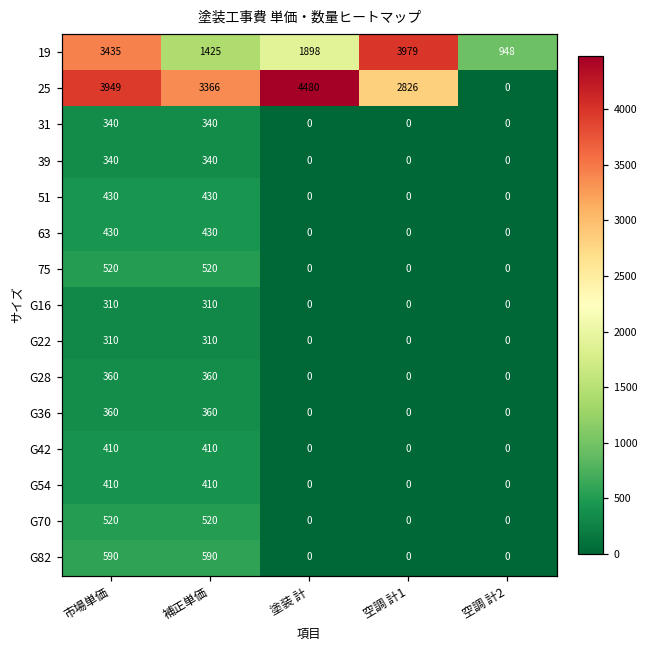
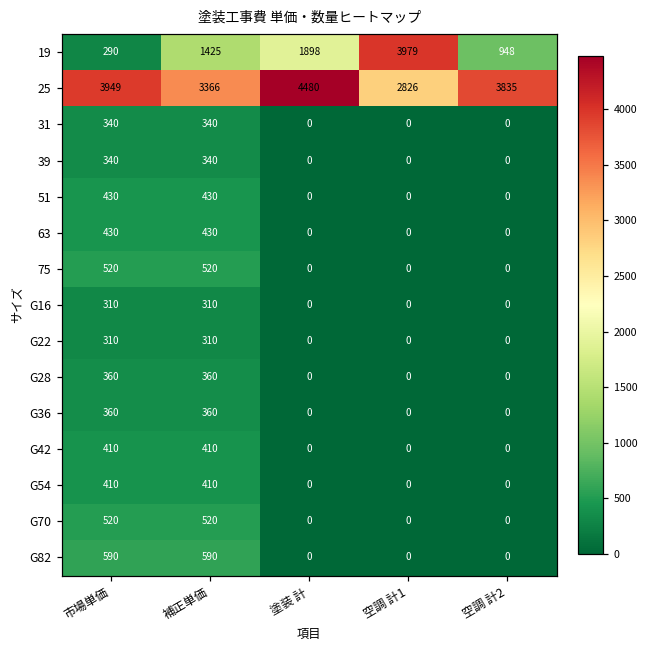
  {
    "19": {
-     "市場単価": 3435,
+     "市場単価": 290,
      "補正単価": 1425,
      "塗装 計": 1898,
      "空調 計1": 3979,
      "空調 計2": 948
    },
    "25": {
      "市場単価": 3949,
      "補正単価": 3366,
      "塗装 計": 4480,
      "空調 計1": 2826,
-     "空調 計2": 0
+     "空調 計2": 3835
    },
    "31": {
      "市場単価": 340,
      "補正単価": 340,
      "塗装 計": 0,
      "空調 計1": 0,
      "空調 計2": 0
    },
    "39": {
      "市場単価": 340,
      "補正単価": 340,
      "塗装 計": 0,
      "空調 計1": 0,
      "空調 計2": 0
    },
    "51": {
      "市場単価": 430,
      "補正単価": 430,
      "塗装 計": 0,
      "空調 計1": 0,
      "空調 計2": 0
    },
    "63": {
      "市場単価": 430,
      "補正単価": 430,
      "塗装 計": 0,
      "空調 計1": 0,
      "空調 計2": 0
    },
    "75": {
      "市場単価": 520,
      "補正単価": 520,
      "塗装 計": 0,
      "空調 計1": 0,
      "空調 計2": 0
    },
    "G16": {
      "市場単価": 310,
      "補正単価": 310,
      "塗装 計": 0,
      "空調 計1": 0,
      "空調 計2": 0
    },
    "G22": {
      "市場単価": 310,
      "補正単価": 310,
      "塗装 計": 0,
      "空調 計1": 0,
      "空調 計2": 0
    },
    "G28": {
      "市場単価": 360,
      "補正単価": 360,
      "塗装 計": 0,
      "空調 計1": 0,
      "空調 計2": 0
    },
    "G36": {
      "市場単価": 360,
      "補正単価": 360,
      "塗装 計": 0,
      "空調 計1": 0,
      "空調 計2": 0
    },
    "G42": {
      "市場単価": 410,
      "補正単価": 410,
      "塗装 計": 0,
      "空調 計1": 0,
      "空調 計2": 0
    },
    "G54": {
      "市場単価": 410,
      "補正単価": 410,
      "塗装 計": 0,
      "空調 計1": 0,
      "空調 計2": 0
    },
    "G70": {
      "市場単価": 520,
      "補正単価": 520,
      "塗装 計": 0,
      "空調 計1": 0,
      "空調 計2": 0
    },
    "G82": {
      "市場単価": 590,
      "補正単価": 590,
      "塗装 計": 0,
      "空調 計1": 0,
      "空調 計2": 0
    }
  }
